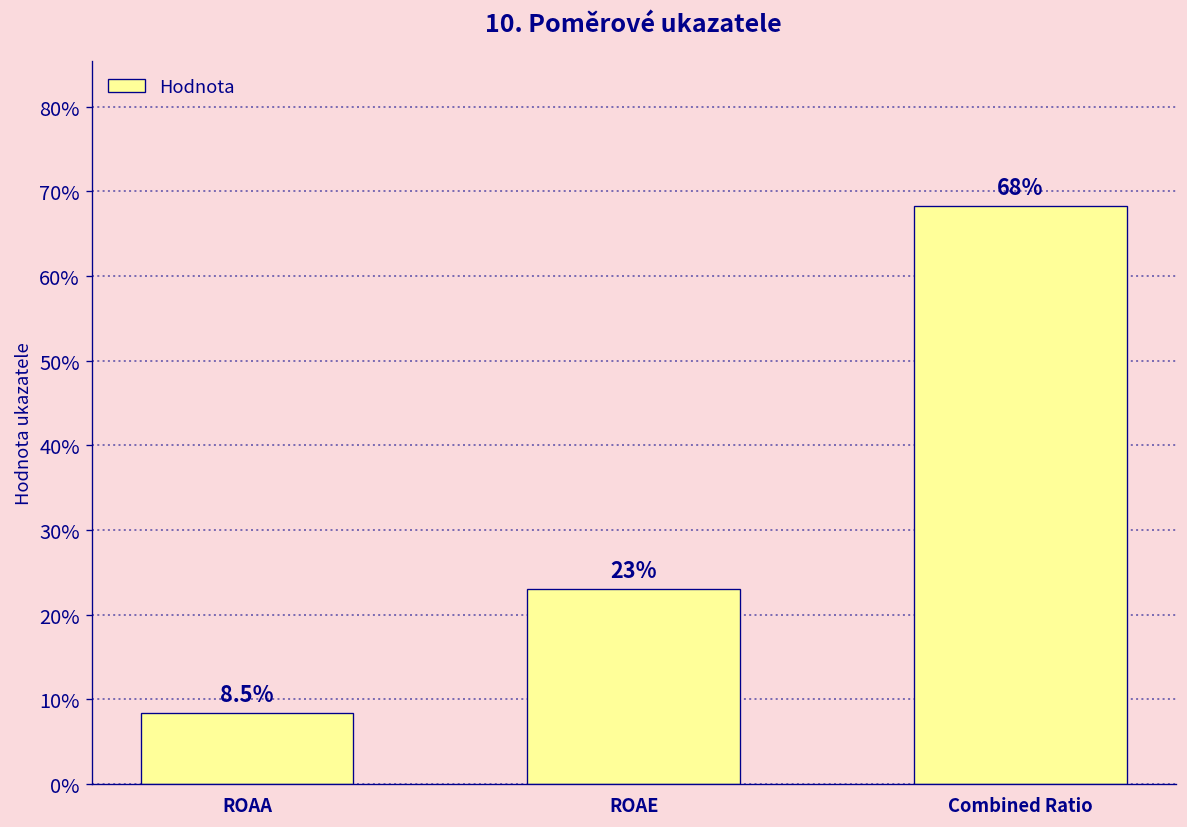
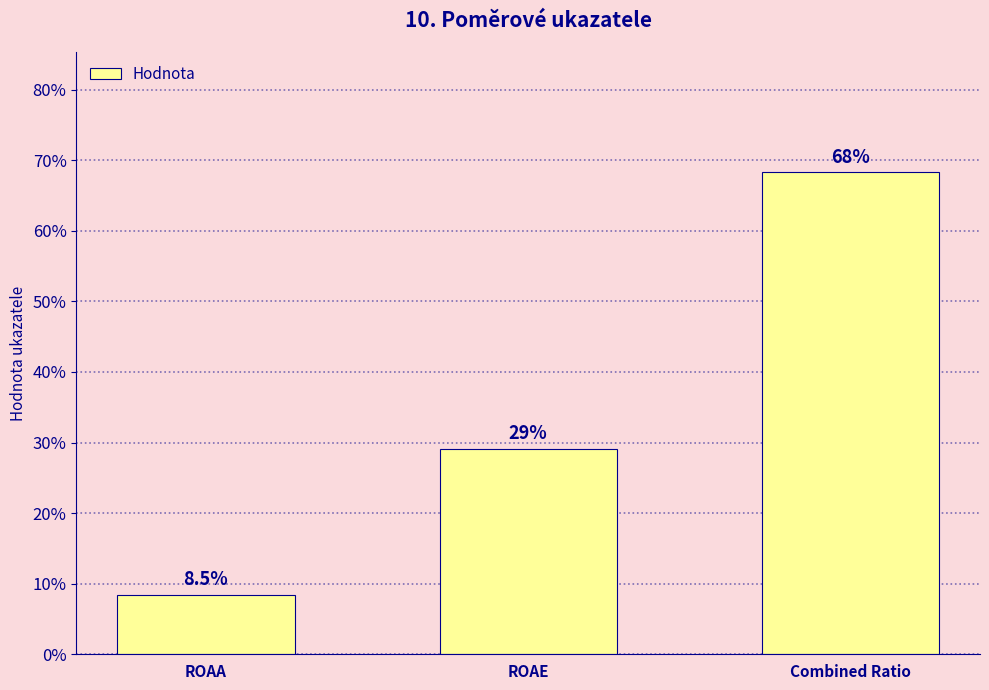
  {
    "ROAA": "8.5%",
-   "ROAE": "23%",
+   "ROAE": "29%",
    "Combined Ratio": "68%"
  }
